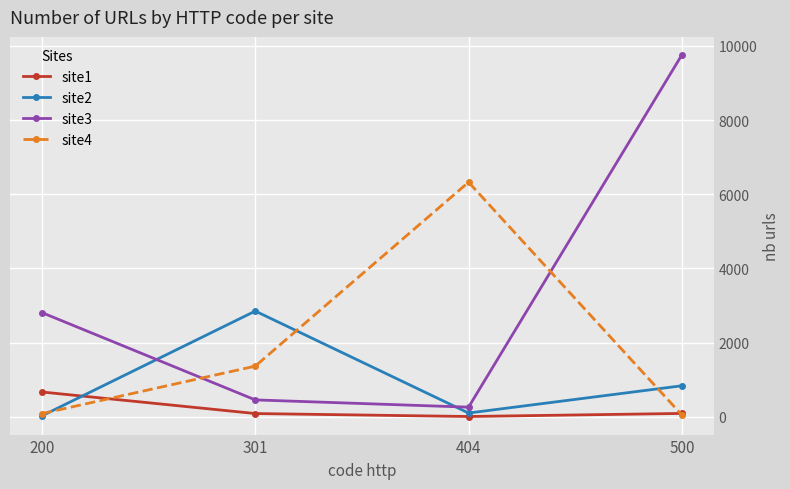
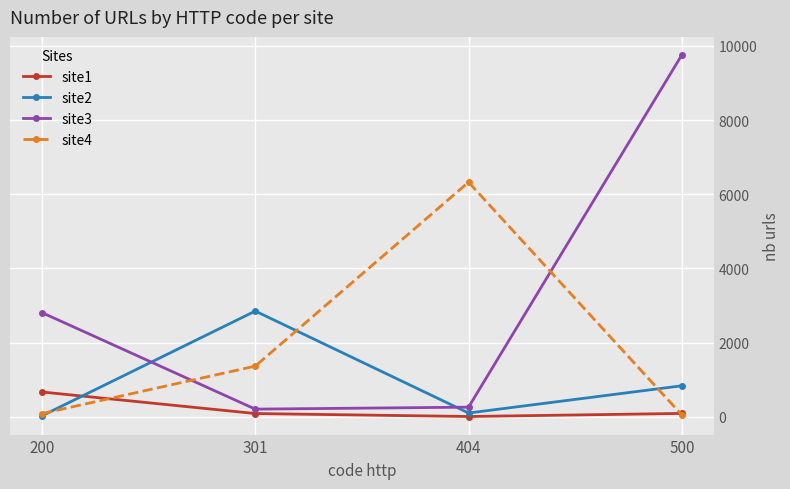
  {
    "site1": {
      "200": 700,
      "301": 100,
      "404": 0
    },
    "site2": {
      "301": 2800,
      "404": 100,
      "500": 800
    },
    "site3": {
      "200": 2800,
-     "301": 500,
+     "301": 200,
      "404": 300,
      "500": 9800
    },
    "site4": {
      "301": 1400,
      "404": 6300
    }
  }
